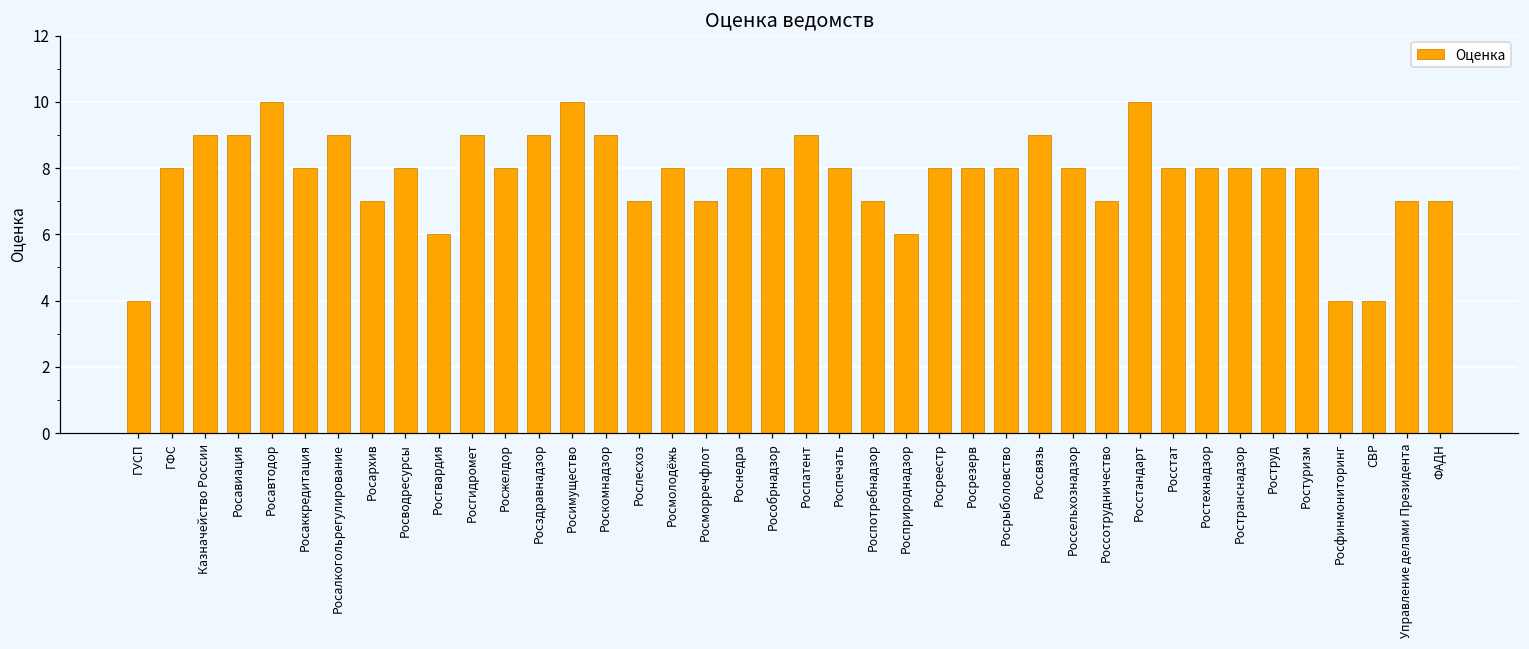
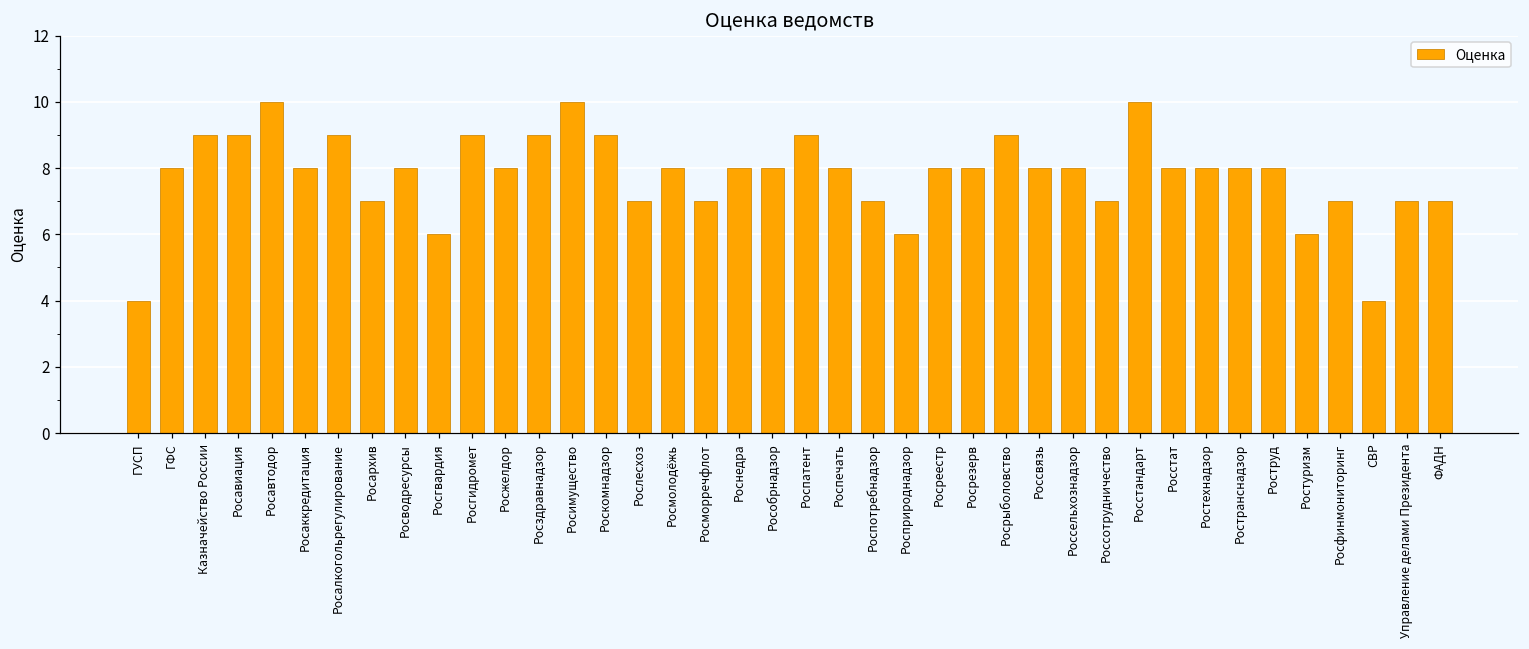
  {
    "ГУСП": 4,
    "ГФС": 8,
    "Казначейство России": 9,
    "Росавиация": 9,
    "Росавтодор": 10,
    "Росаккредитация": 8,
    "Росалкогольрегулирование": 9,
    "Росархив": 7,
    "Росводресурсы": 8,
    "Росгвардия": 6,
    "Росгидромет": 9,
    "Росжелдор": 8,
    "Росздравнадзор": 9,
    "Росимущество": 10,
    "Роскомнадзор": 9,
    "Рослесхоз": 7,
    "Росмолодёжь": 8,
    "Росморречфлот": 7,
    "Роснедра": 8,
    "Рособрнадзор": 8,
    "Роспатент": 9,
    "Роспечать": 8,
    "Роспотребнадзор": 7,
    "Росприроднадзор": 6,
    "Росреестр": 8,
    "Росрезерв": 8,
-   "Росрыболовство": 8,
-   "Россвязь": 9,
+   "Росрыболовство": 9,
+   "Россвязь": 8,
    "Россельхознадзор": 8,
    "Россотрудничество": 7,
    "Росстандарт": 10,
    "Росстат": 8,
    "Ростехнадзор": 8,
    "Ространснадзор": 8,
    "Роструд": 8,
-   "Ростуризм": 8,
-   "Росфинмониторинг": 4,
+   "Ростуризм": 6,
+   "Росфинмониторинг": 7,
    "СВР": 4,
    "Управление делами Президента": 7,
    "ФАДН": 7
  }
